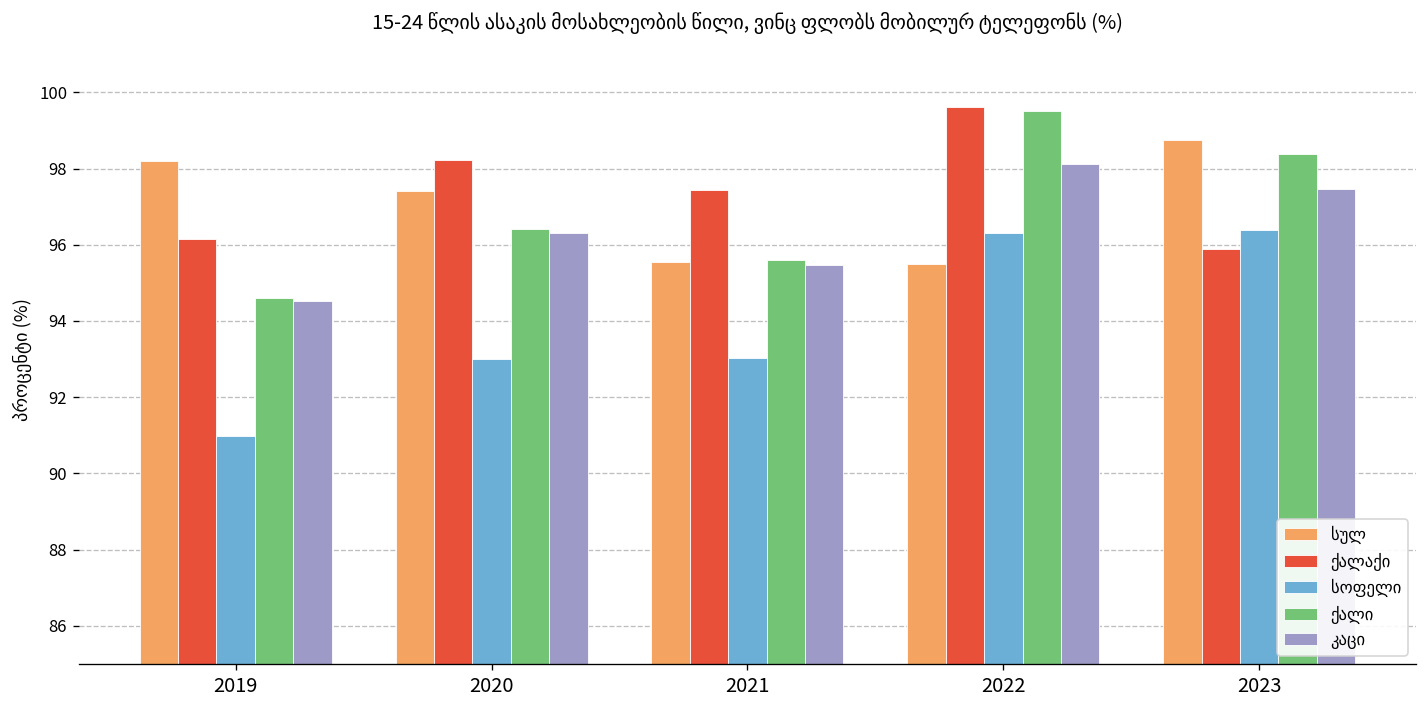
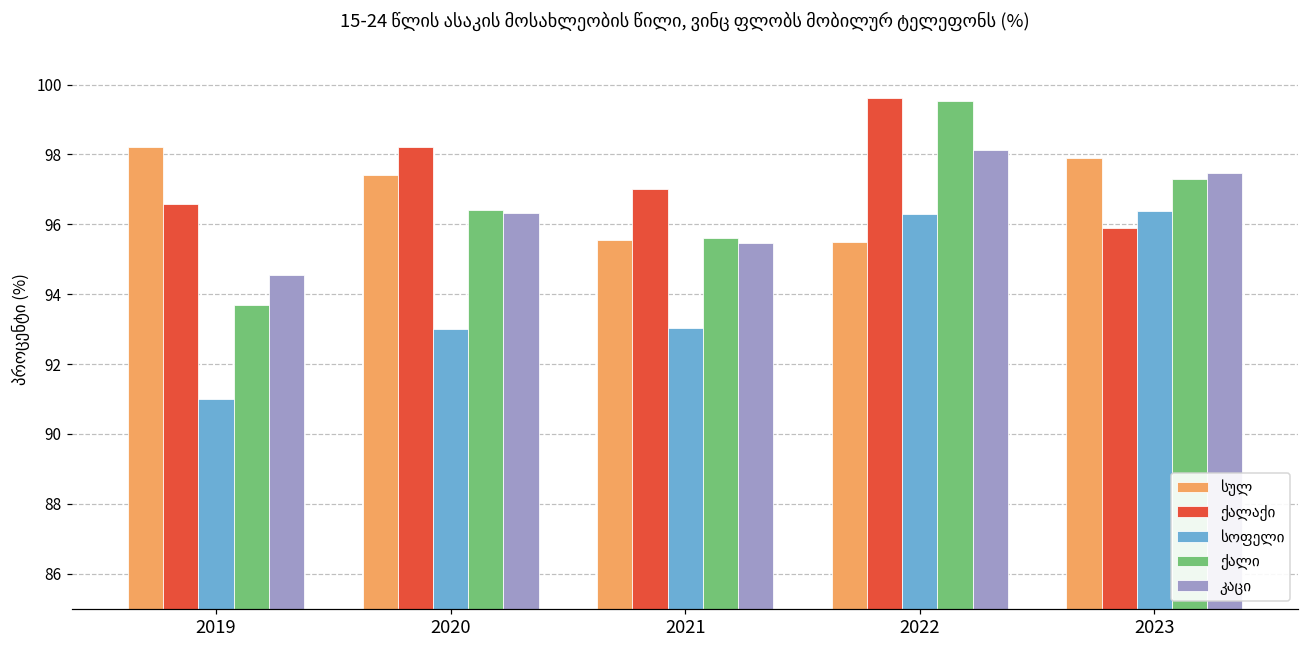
  {
    "სულ": {
      "2019": 98.2,
      "2020": 97.4,
      "2021": 95.5,
      "2022": 95.5,
-     "2023": 98.8
+     "2023": 97.9
    },
    "ქალაქი": {
-     "2019": 96.1,
+     "2019": 96.6,
      "2020": 98.2,
-     "2021": 97.4,
+     "2021": 97.0,
      "2022": 99.6,
      "2023": 95.9
    },
    "ქალი": {
-     "2019": 94.6,
+     "2019": 93.7,
      "2020": 96.4,
      "2021": 95.6,
      "2022": 99.5,
-     "2023": 98.4
+     "2023": 97.3
    }
  }
